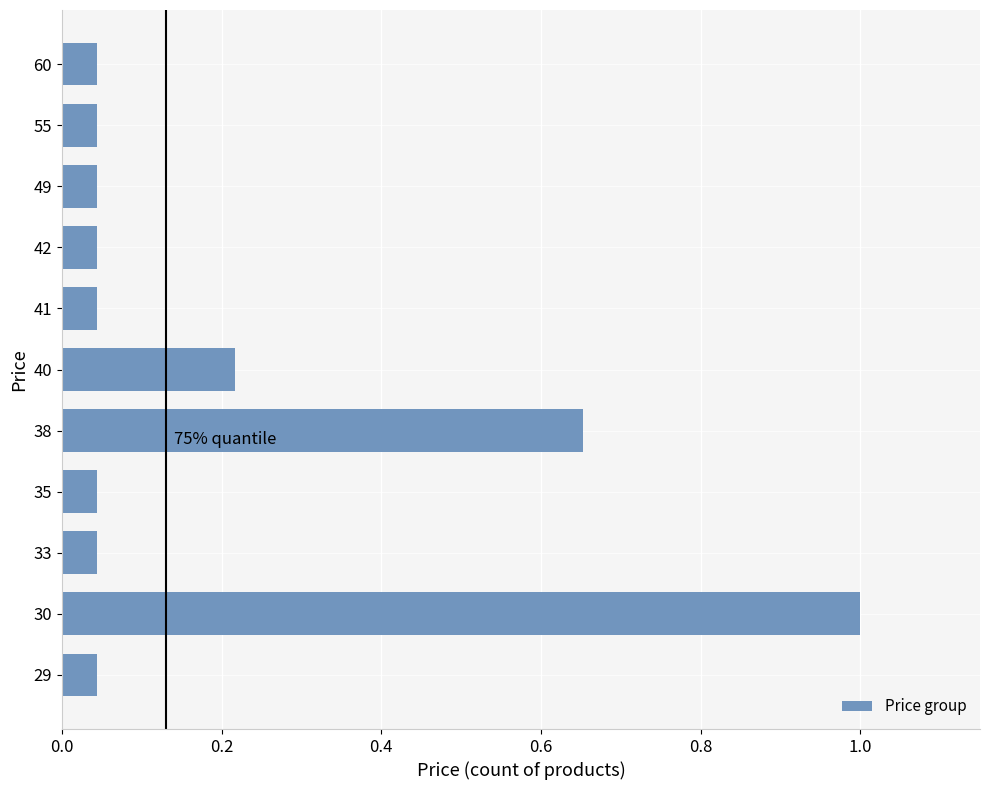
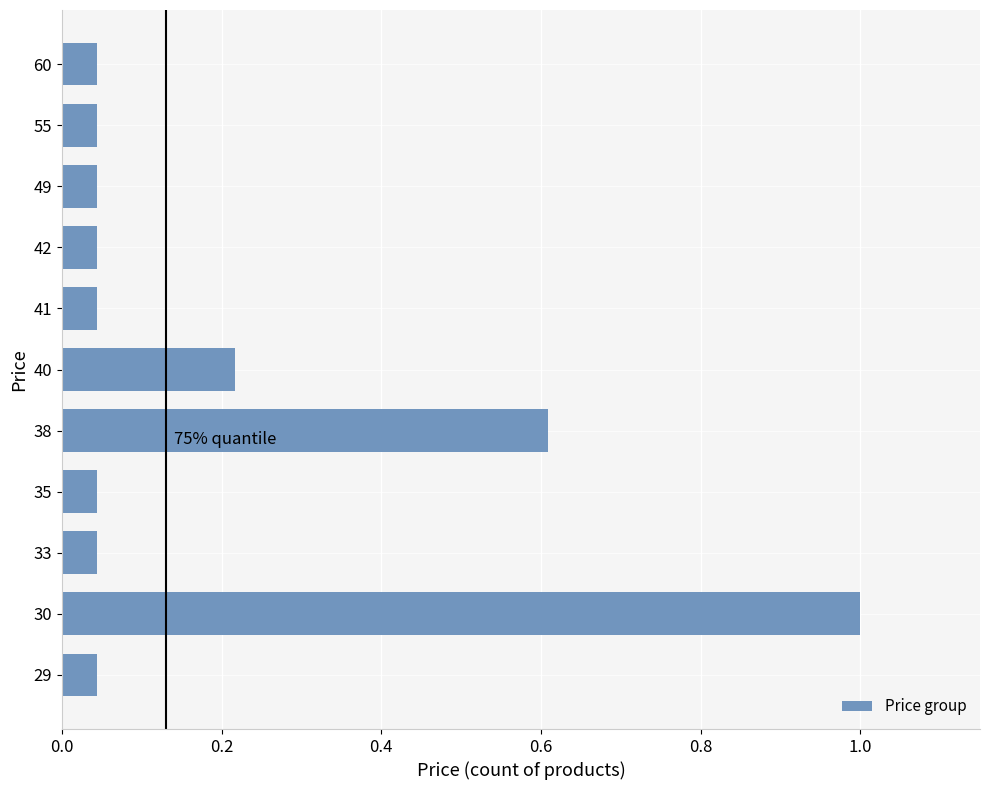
  {
    "60": 0.04,
    "55": 0.04,
    "49": 0.04,
    "42": 0.04,
    "41": 0.04,
    "40": 0.22,
-   "38": 0.65,
+   "38": 0.61,
    "35": 0.04,
    "33": 0.04,
    "30": 1.00,
    "29": 0.04
  }
